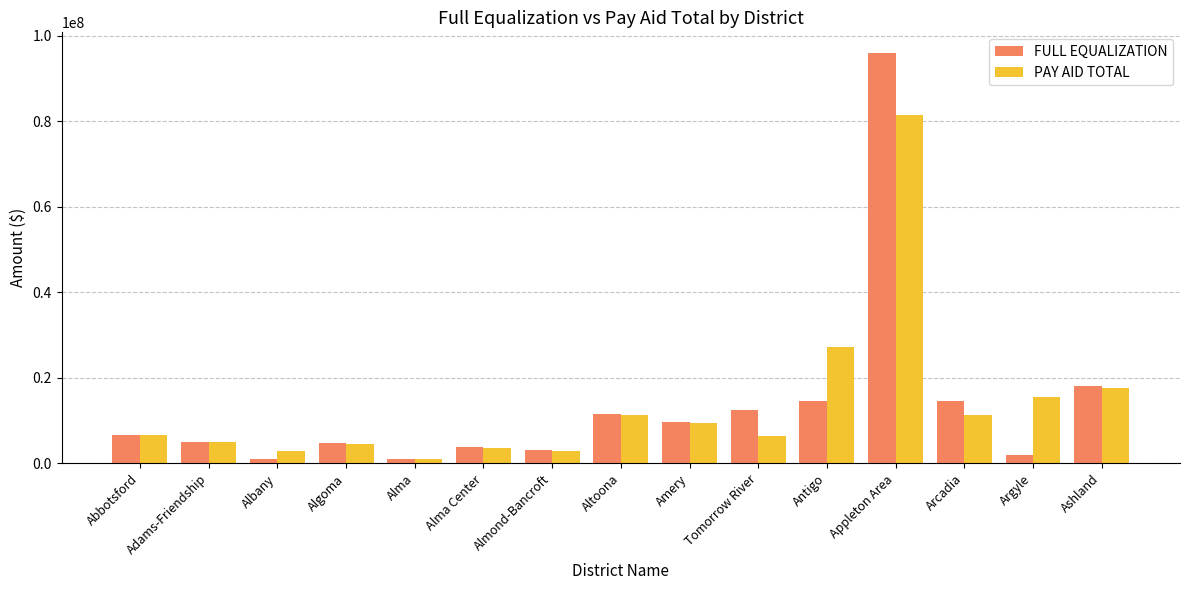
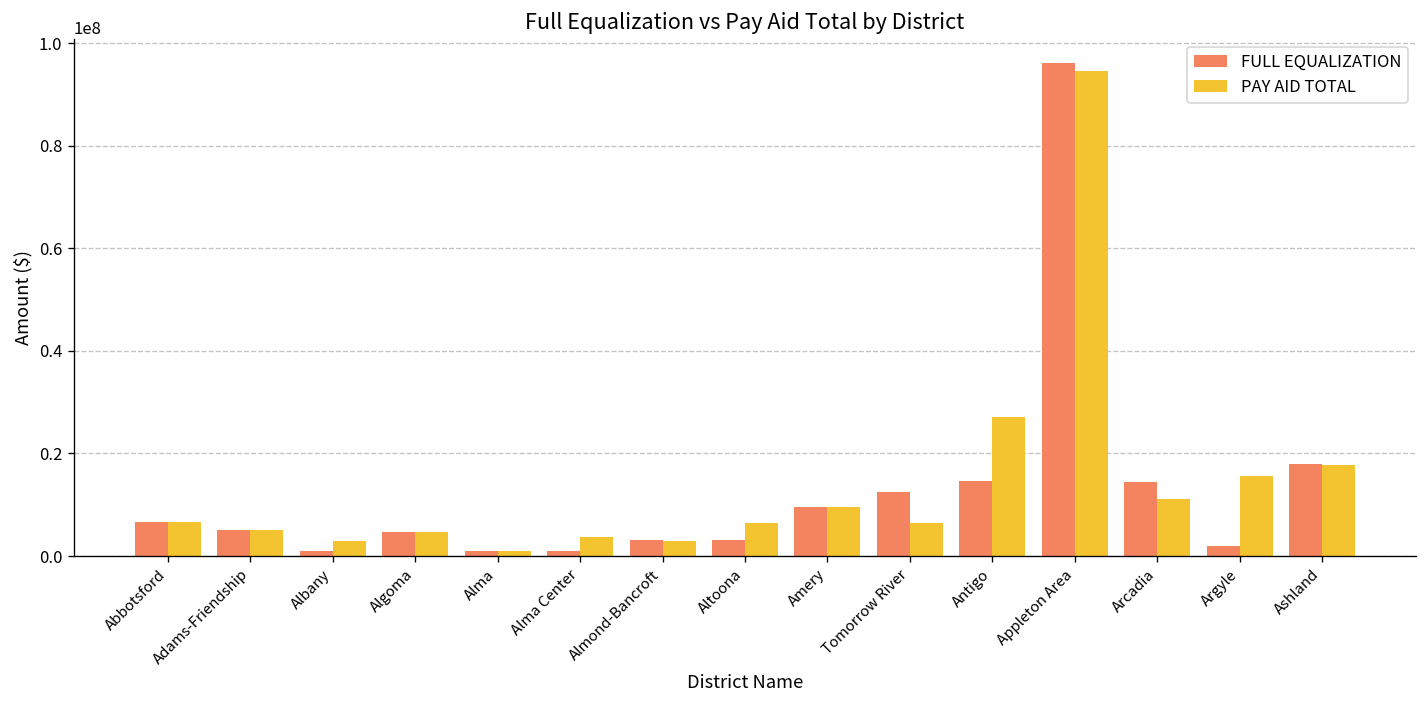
  {
    "FULL EQUALIZATION": {
      "Abbotsford": 7000000,
      "Adams-Friendship": 5000000,
      "Albany": 1000000,
      "Algoma": 5000000,
      "Alma": 1000000,
-     "Alma Center": 4000000,
+     "Alma Center": 1000000,
      "Almond-Bancroft": 3000000,
-     "Altoona": 12000000,
+     "Altoona": 3000000,
      "Amery": 10000000,
      "Tomorrow River": 12000000,
      "Antigo": 15000000,
      "Appleton Area": 96000000,
      "Arcadia": 14000000,
      "Argyle": 2000000,
      "Ashland": 18000000
    },
    "PAY AID TOTAL": {
      "Abbotsford": 7000000,
      "Adams-Friendship": 5000000,
      "Albany": 3000000,
      "Algoma": 5000000,
      "Alma": 1000000,
      "Alma Center": 4000000,
      "Almond-Bancroft": 3000000,
-     "Altoona": 11000000,
+     "Altoona": 6000000,
      "Amery": 9000000,
      "Tomorrow River": 6000000,
      "Antigo": 27000000,
-     "Appleton Area": 82000000,
+     "Appleton Area": 95000000,
      "Arcadia": 11000000,
      "Argyle": 16000000,
      "Ashland": 18000000
    }
  }
